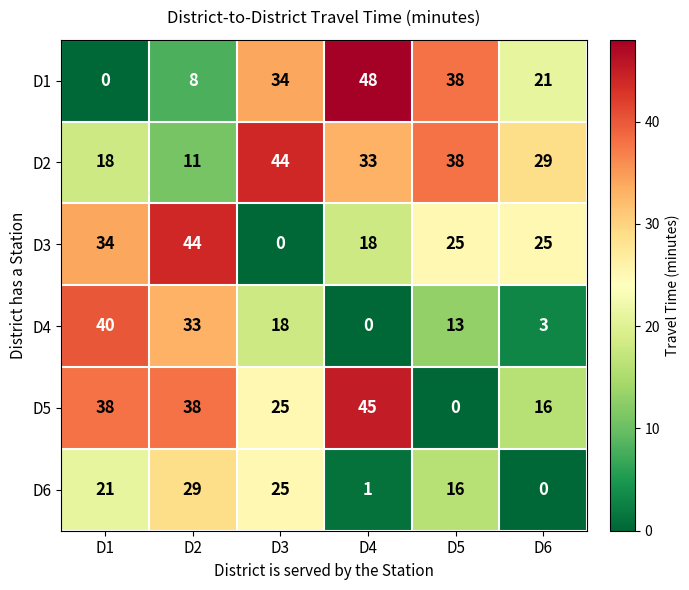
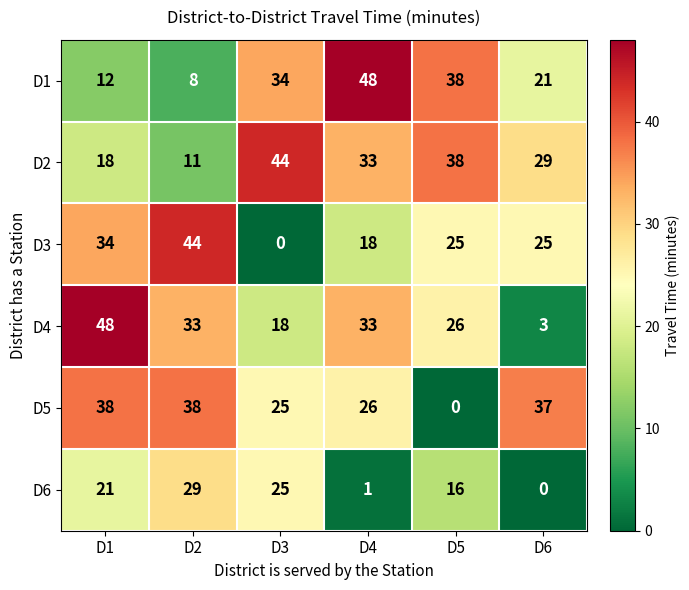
  {
    "D1": {
-     "D1": 0,
+     "D1": 12,
      "D2": 8,
      "D3": 34,
      "D4": 48,
      "D5": 38,
      "D6": 21
    },
    "D2": {
      "D1": 18,
      "D2": 11,
      "D3": 44,
      "D4": 33,
      "D5": 38,
      "D6": 29
    },
    "D3": {
      "D1": 34,
      "D2": 44,
      "D3": 0,
      "D4": 18,
      "D5": 25,
      "D6": 25
    },
    "D4": {
-     "D1": 40,
+     "D1": 48,
      "D2": 33,
      "D3": 18,
-     "D4": 0,
-     "D5": 13,
+     "D4": 33,
+     "D5": 26,
      "D6": 3
    },
    "D5": {
      "D1": 38,
      "D2": 38,
      "D3": 25,
-     "D4": 45,
+     "D4": 26,
      "D5": 0,
-     "D6": 16
+     "D6": 37
    },
    "D6": {
      "D1": 21,
      "D2": 29,
      "D3": 25,
      "D4": 1,
      "D5": 16,
      "D6": 0
    }
  }
